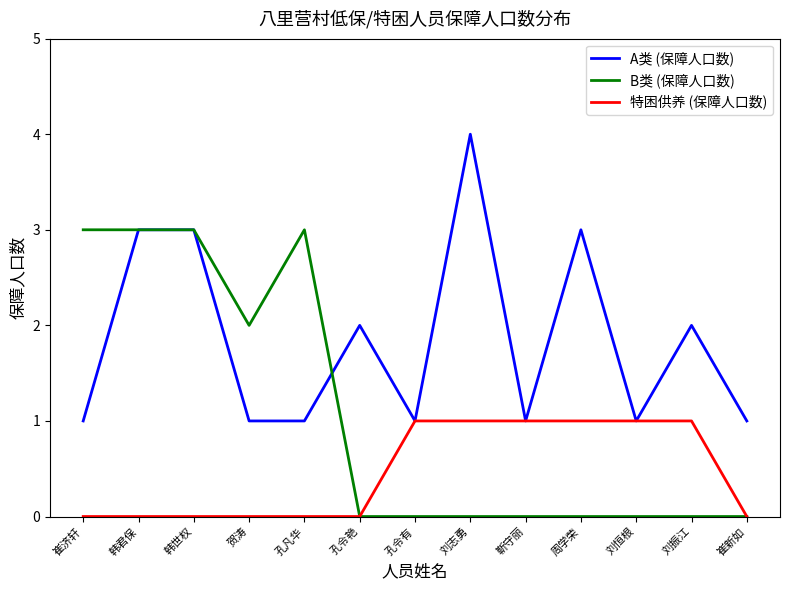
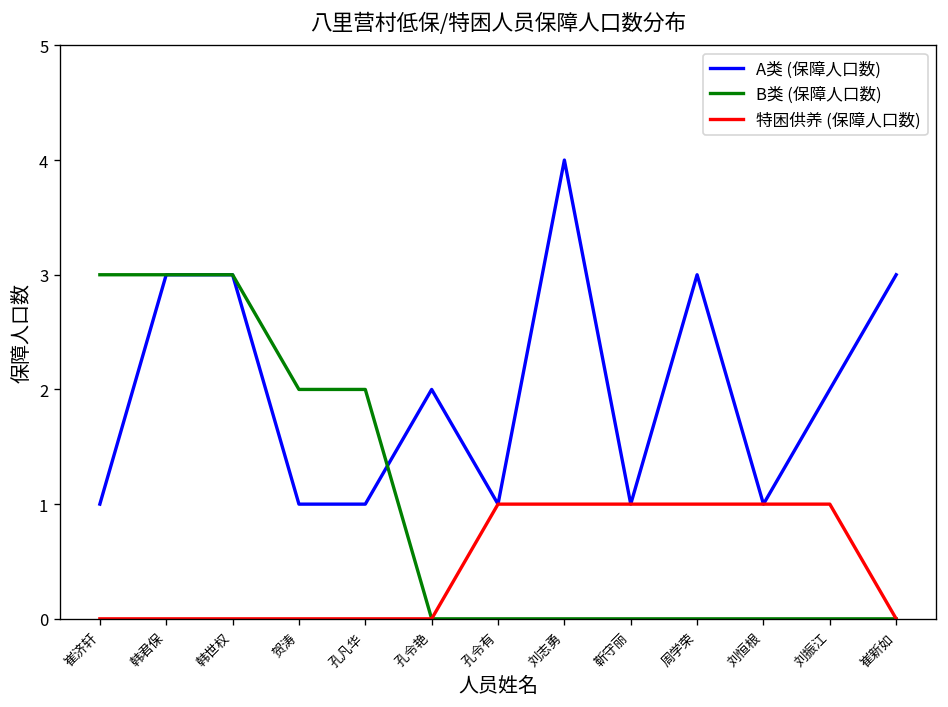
  {
    "A类 (保障人口数)": {
      "崔济轩": 1,
      "贺涛": 1,
      "孔凡华": 1,
      "孔令艳": 2,
      "刘志勇": 4,
      "周学荣": 3,
      "刘振江": 2,
-     "崔新如": 1
+     "崔新如": 3
    },
    "B类 (保障人口数)": {
      "崔济轩": 3,
      "贺涛": 2,
-     "孔凡华": 3,
+     "孔凡华": 2,
      "孔令有": 0,
      "刘志勇": 0,
      "靳守丽": 0,
      "周学荣": 0,
      "刘恒根": 0,
      "刘振江": 0
    },
    "特困供养 (保障人口数)": {
      "崔济轩": 0,
      "韩君保": 0,
      "韩世权": 0,
      "贺涛": 0,
      "孔凡华": 0,
      "刘志勇": 1,
      "周学荣": 1,
      "刘振江": 1
    }
  }
